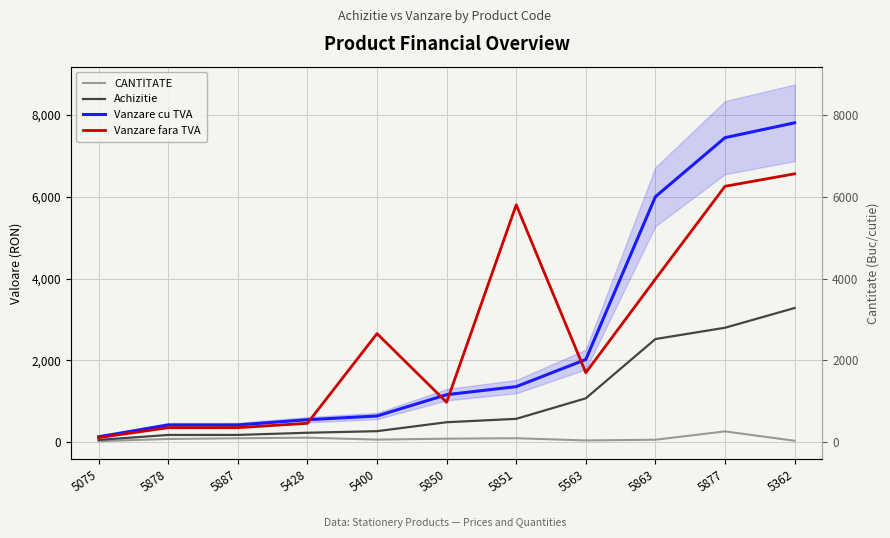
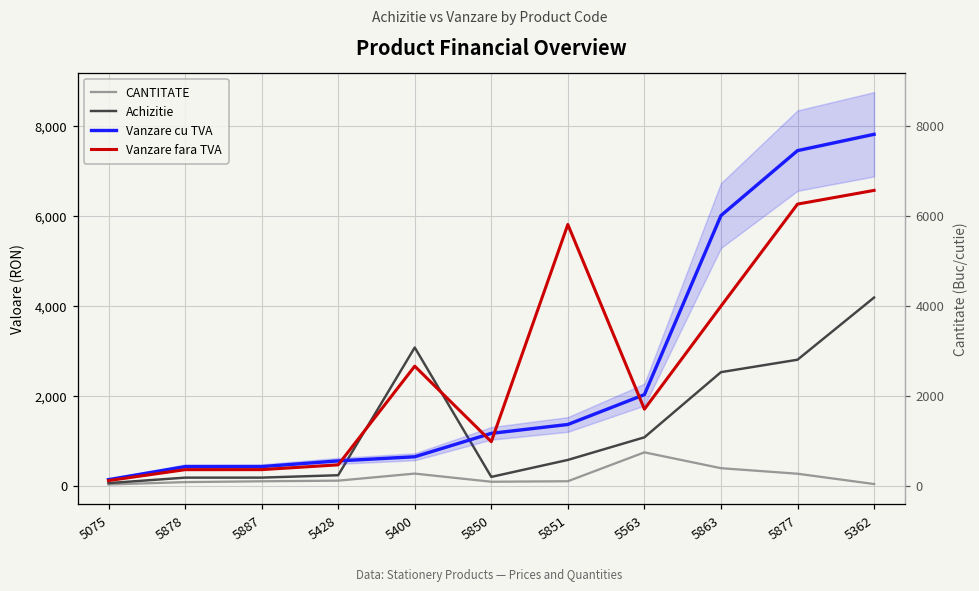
  {
    "CANTITATE": {
      "5878": "100",
      "5887": "100",
      "5428": "100",
-     "5400": "100",
+     "5400": "300",
      "5850": "100",
      "5851": "100",
-     "5563": "0",
-     "5863": "100",
+     "5563": "700",
+     "5863": "400",
      "5877": "300",
      "5362": "0"
    },
    "Achizitie": {
      "5878": "200",
      "5887": "200",
      "5428": "200",
-     "5400": "300",
-     "5850": "500",
+     "5400": "3,100",
+     "5850": "200",
      "5851": "600",
      "5563": "1,100",
      "5863": "2,500",
      "5877": "2,800",
-     "5362": "3,300"
+     "5362": "4,200"
    },
    "Vanzare fara TVA": {
      "5878": "400",
      "5887": "400",
      "5428": "500",
      "5400": "2,700",
      "5850": "1,000",
      "5851": "5,800",
      "5563": "1,700",
      "5863": "4,000",
      "5877": "6,300",
      "5362": "6,600"
    }
  }
